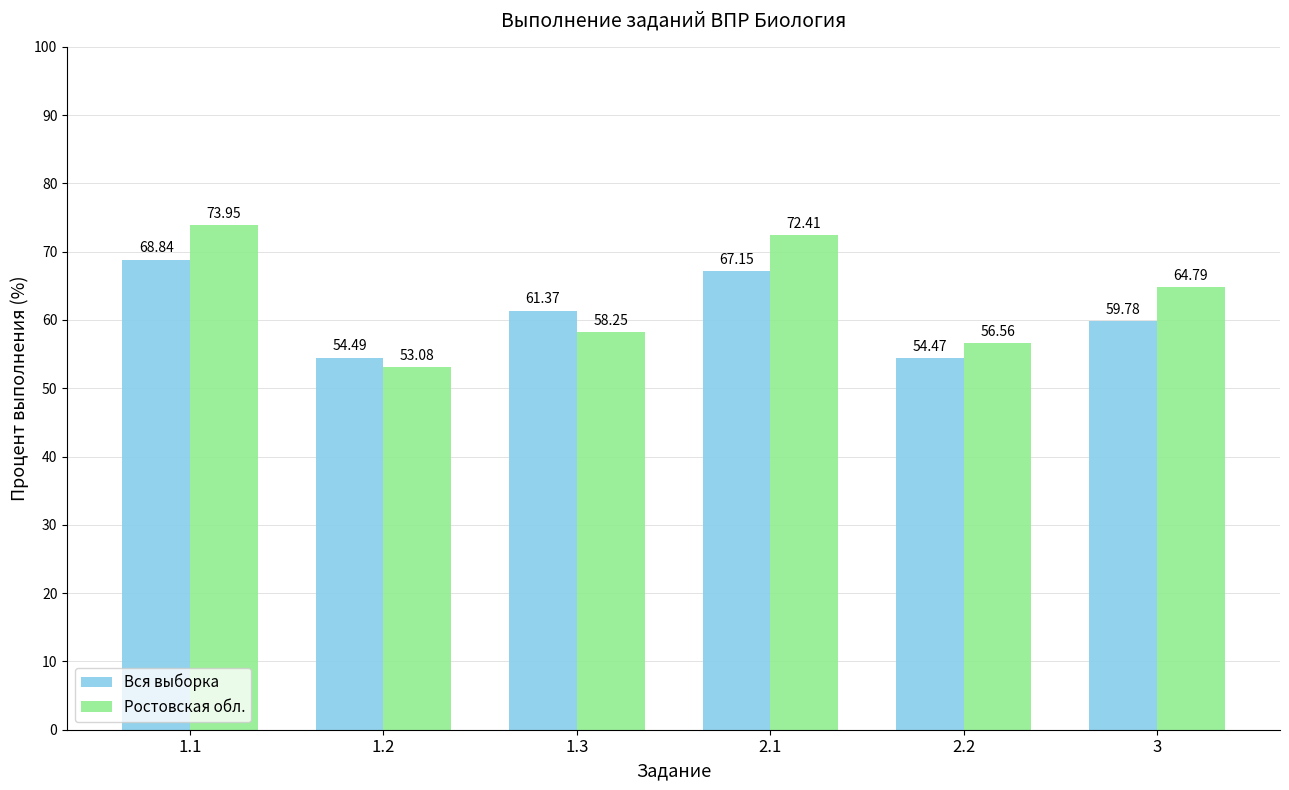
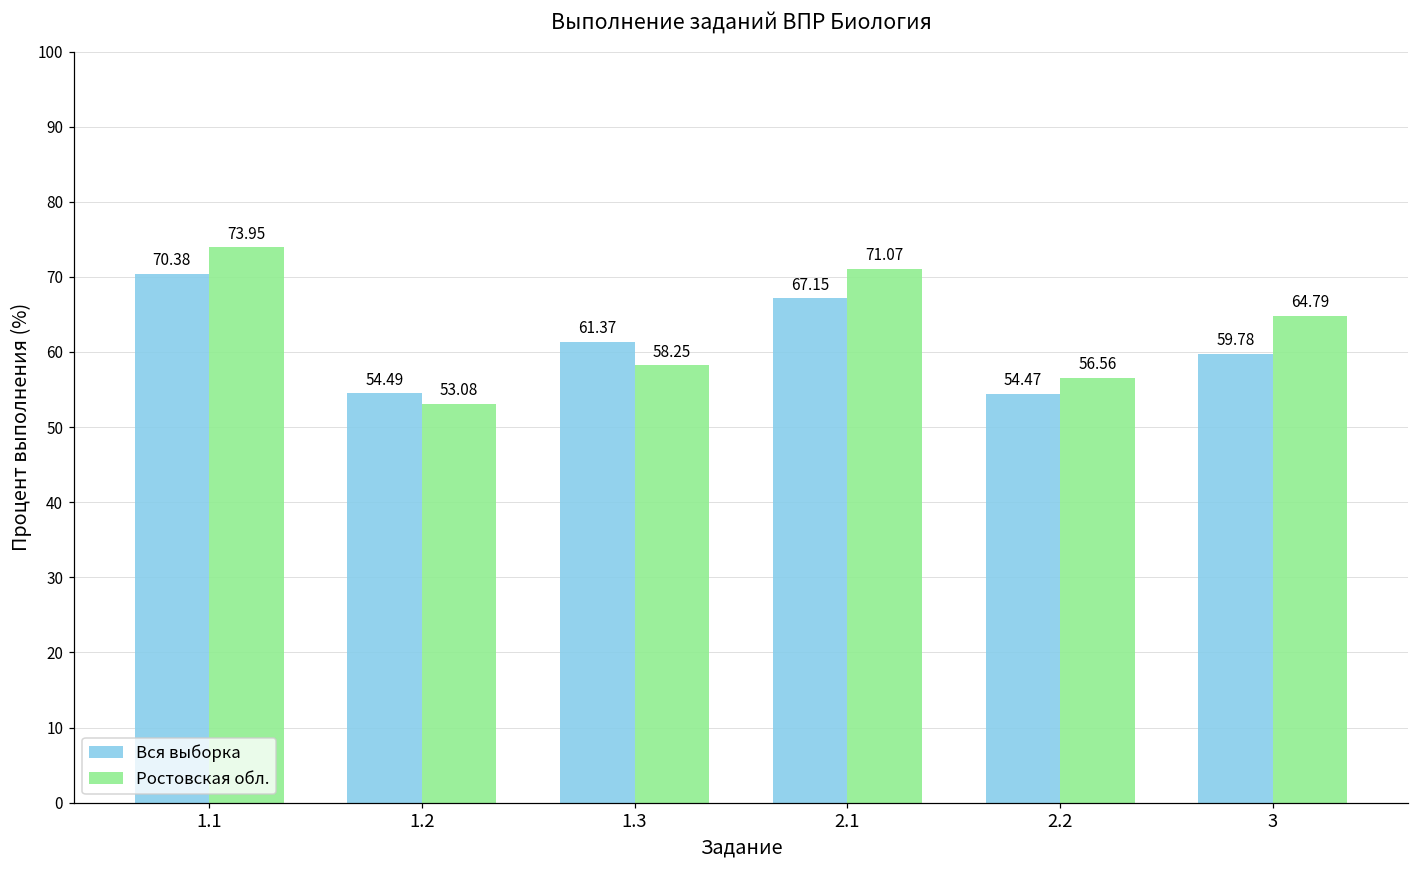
  {
    "Вся выборка": {
-     "1.1": 68.84,
+     "1.1": 70.38,
      "1.2": 54.49,
      "1.3": 61.37,
      "2.1": 67.15,
      "2.2": 54.47,
      "3": 59.78
    },
    "Ростовская обл.": {
      "1.1": 73.95,
      "1.2": 53.08,
      "1.3": 58.25,
-     "2.1": 72.41,
+     "2.1": 71.07,
      "2.2": 56.56,
      "3": 64.79
    }
  }
